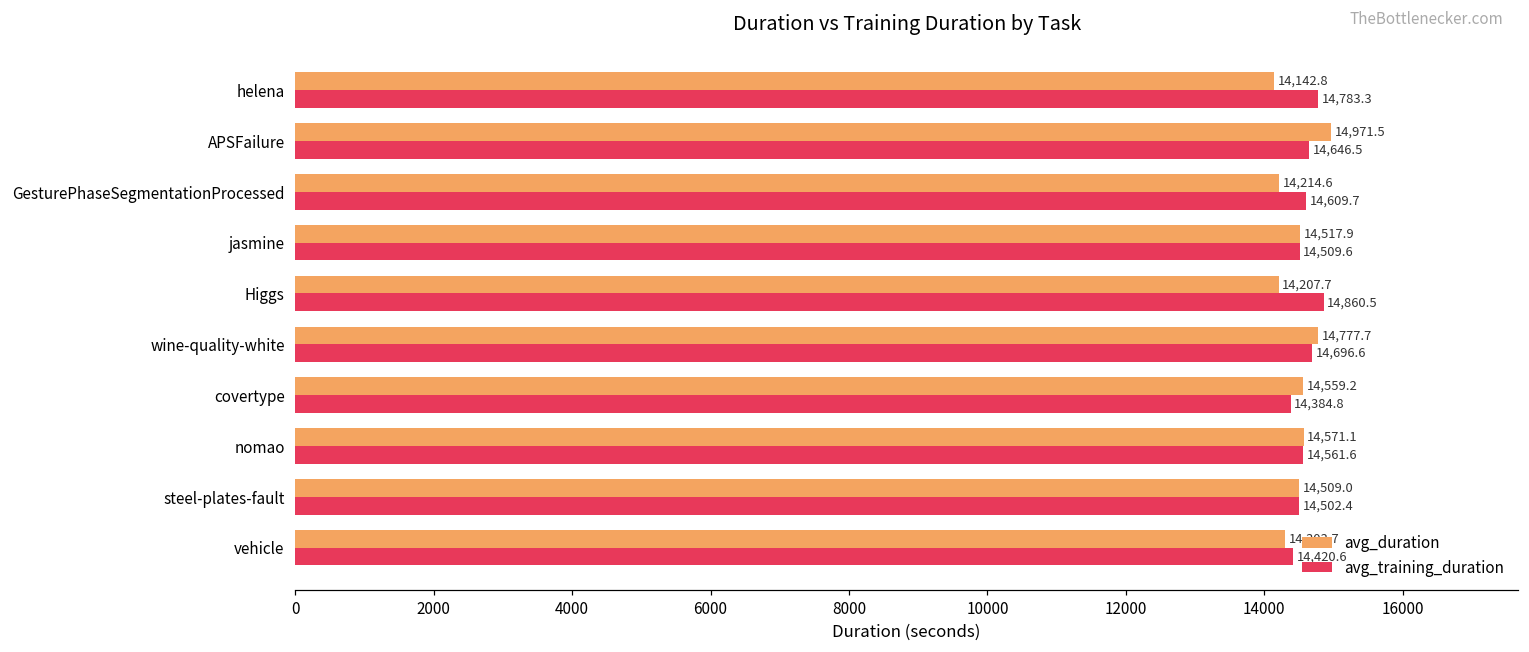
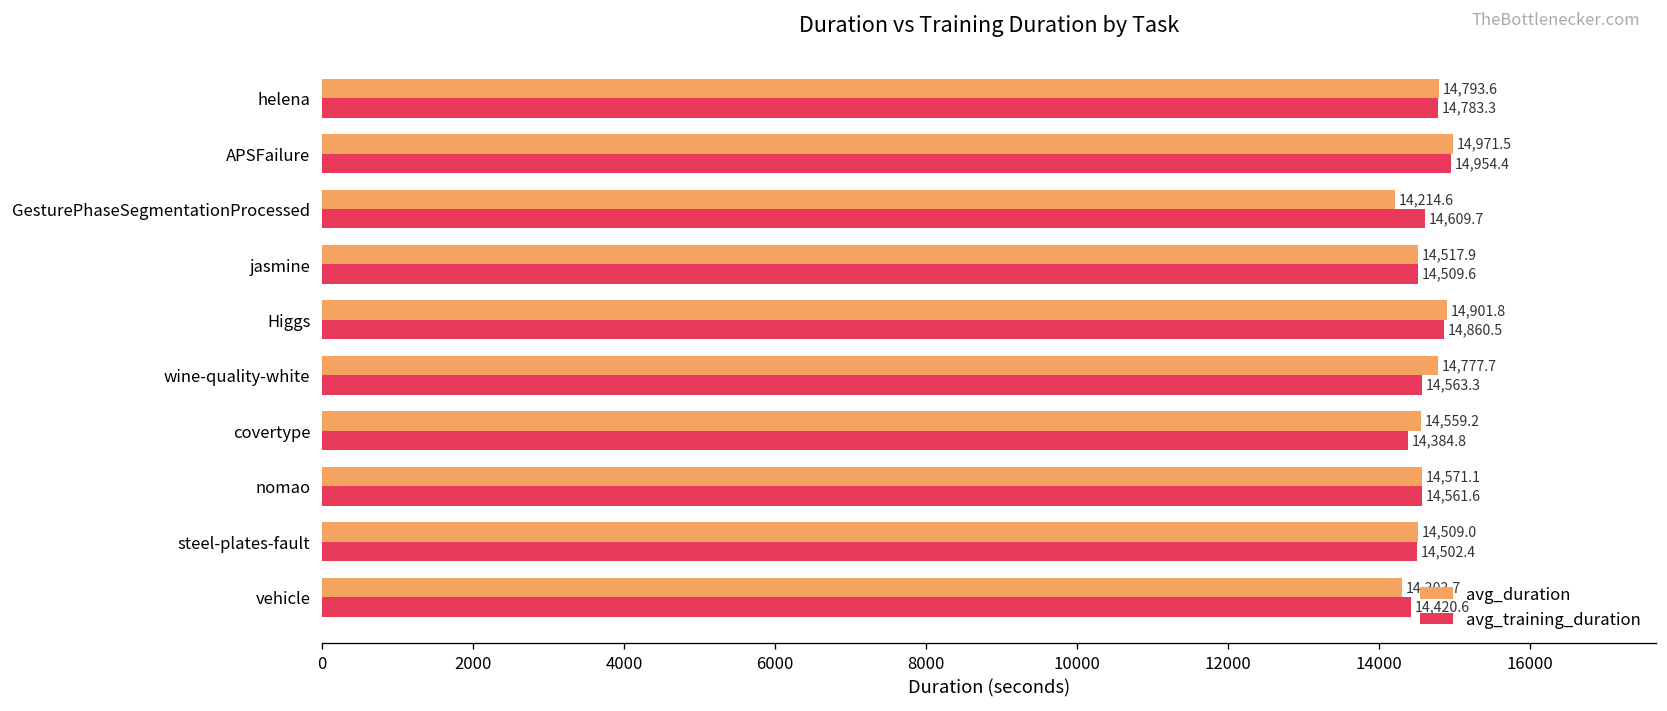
  {
    "avg_duration": {
-     "helena": "14,142.8",
+     "helena": "14,793.6",
      "APSFailure": "14,971.5",
      "GesturePhaseSegmentationProcessed": "14,214.6",
      "jasmine": "14,517.9",
-     "Higgs": "14,207.7",
+     "Higgs": "14,901.8",
      "wine-quality-white": "14,777.7",
      "covertype": "14,559.2",
      "nomao": "14,571.1",
      "steel-plates-fault": "14,509.0",
      "vehicle": "14,303.7"
    },
    "avg_training_duration": {
      "helena": "14,783.3",
-     "APSFailure": "14,646.5",
+     "APSFailure": "14,954.4",
      "GesturePhaseSegmentationProcessed": "14,609.7",
      "jasmine": "14,509.6",
      "Higgs": "14,860.5",
-     "wine-quality-white": "14,696.6",
+     "wine-quality-white": "14,563.3",
      "covertype": "14,384.8",
      "nomao": "14,561.6",
      "steel-plates-fault": "14,502.4",
      "vehicle": "14,420.6"
    }
  }
